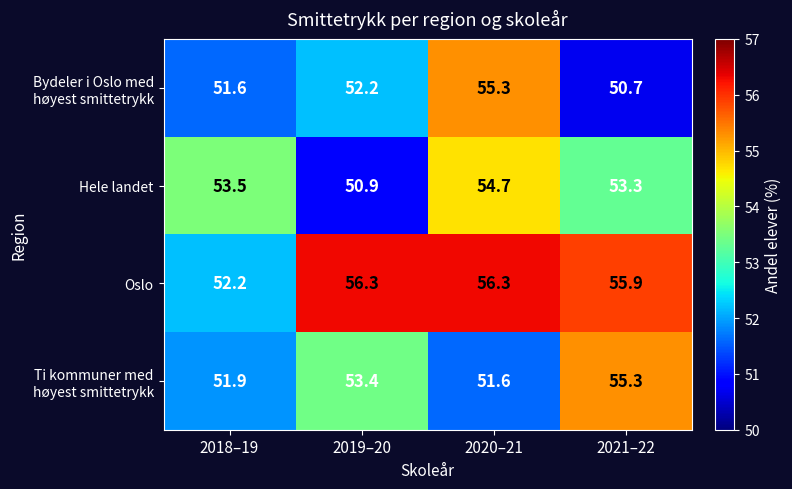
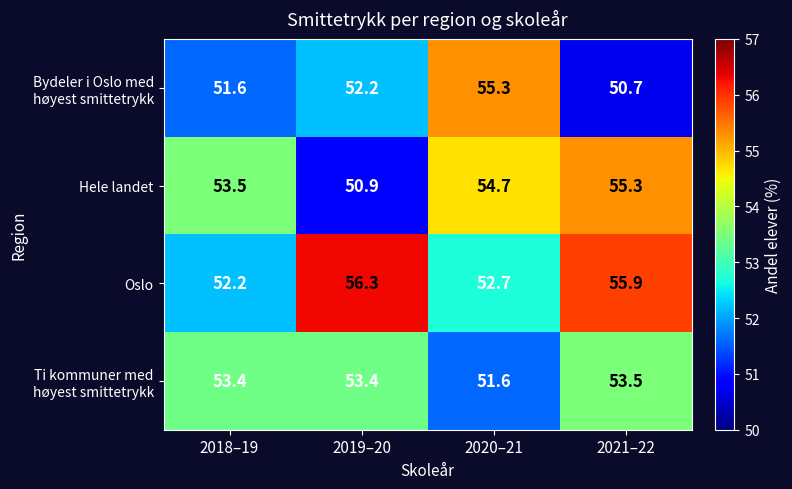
  {
    "Bydeler i Oslo med høyest smittetrykk": {
      "2018–19": 51.6,
      "2019–20": 52.2,
      "2020–21": 55.3,
      "2021–22": 50.7
    },
    "Hele landet": {
      "2018–19": 53.5,
      "2019–20": 50.9,
      "2020–21": 54.7,
-     "2021–22": 53.3
+     "2021–22": 55.3
    },
    "Oslo": {
      "2018–19": 52.2,
      "2019–20": 56.3,
-     "2020–21": 56.3,
+     "2020–21": 52.7,
      "2021–22": 55.9
    },
    "Ti kommuner med høyest smittetrykk": {
-     "2018–19": 51.9,
+     "2018–19": 53.4,
      "2019–20": 53.4,
      "2020–21": 51.6,
-     "2021–22": 55.3
+     "2021–22": 53.5
    }
  }
